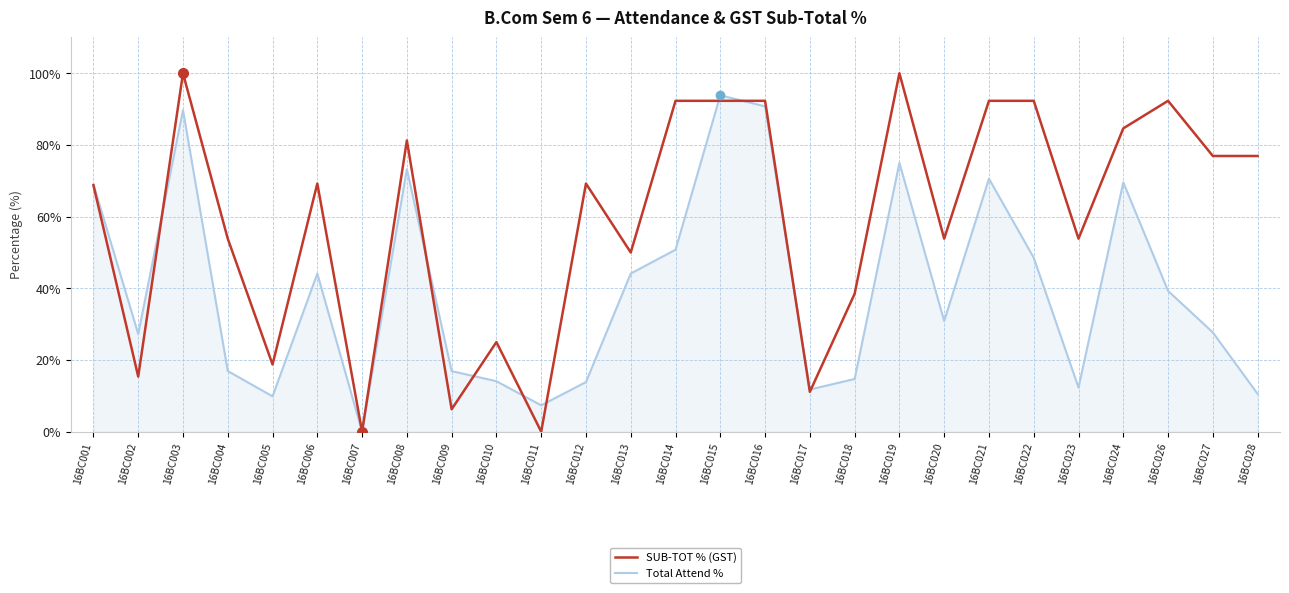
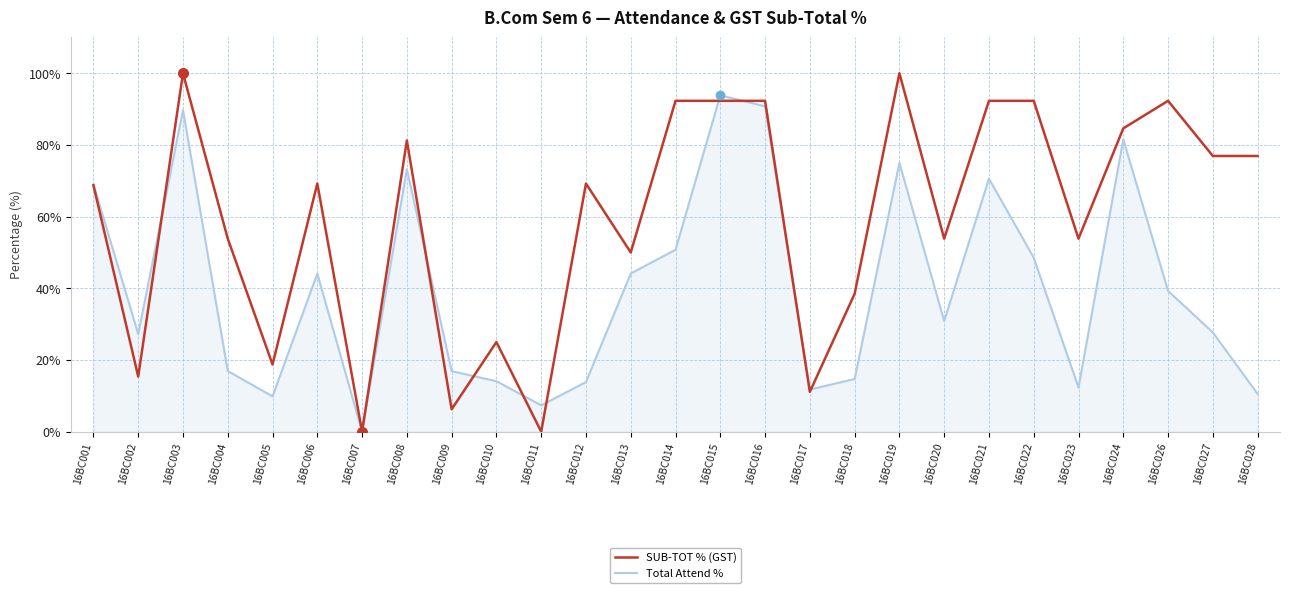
  {
    "Total Attend %": {
      "16BC002": "27%",
      "16BC003": "90%",
      "16BC004": "17%",
      "16BC005": "10%",
      "16BC006": "44%",
      "16BC008": "73%",
      "16BC009": "17%",
      "16BC010": "14%",
      "16BC011": "7%",
      "16BC012": "14%",
      "16BC013": "44%",
      "16BC014": "51%",
      "16BC016": "91%",
      "16BC018": "15%",
      "16BC019": "75%",
      "16BC020": "31%",
      "16BC021": "71%",
      "16BC022": "49%",
      "16BC023": "12%",
-     "16BC024": "70%",
+     "16BC024": "82%",
      "16BC026": "39%",
      "16BC027": "28%",
      "16BC028": "11%"
    }
  }
